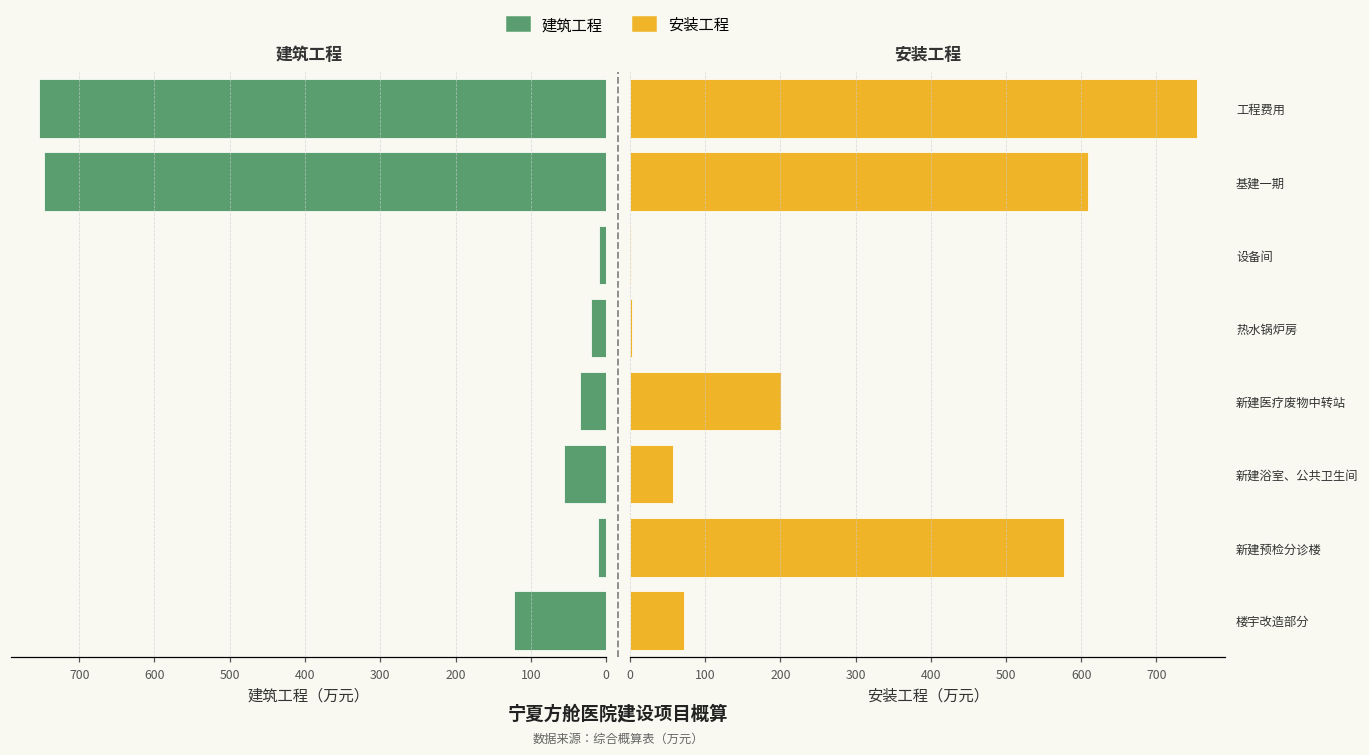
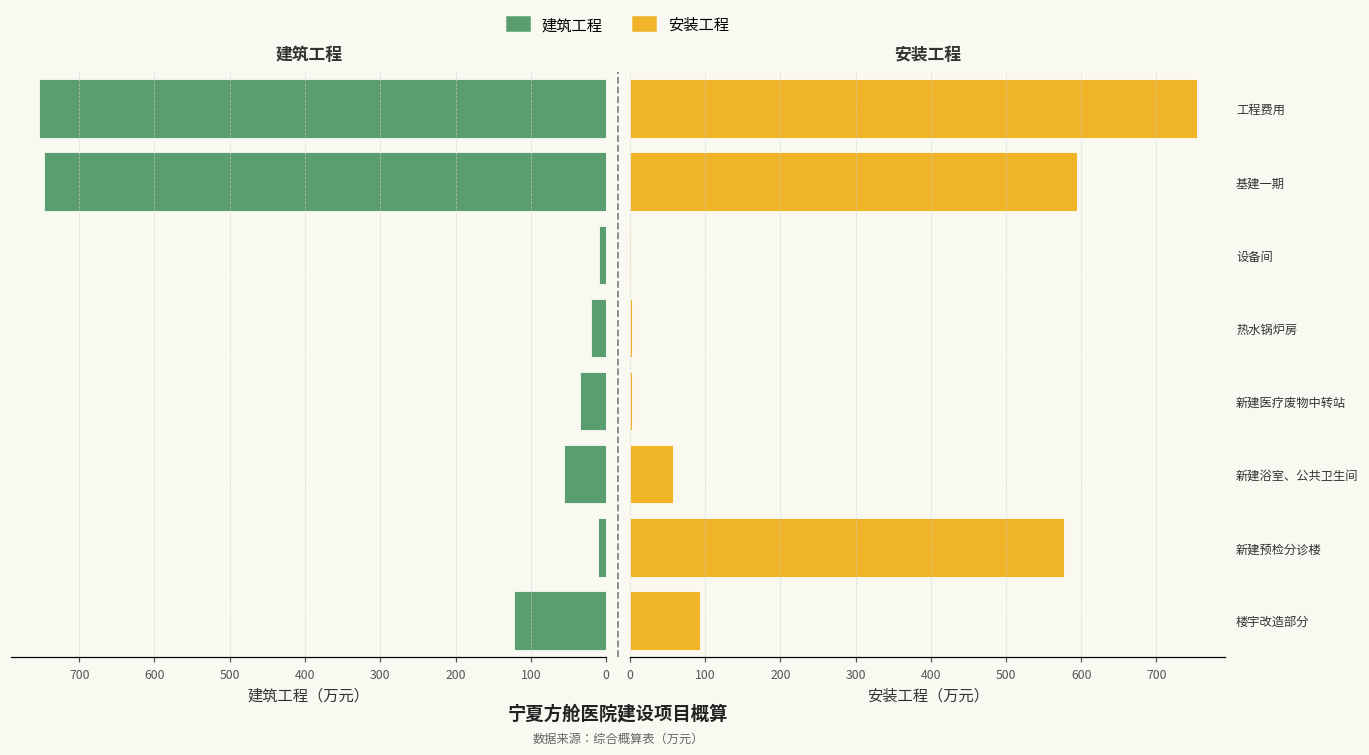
  {
    "安装工程": {
      "工程费用": 750,
-     "基建一期": 610,
-     "新建医疗废物中转站": 200,
+     "基建一期": 590,
+     "新建医疗废物中转站": 0,
      "新建浴室、公共卫生间": 60,
      "新建预检分诊楼": 580,
-     "楼宇改造部分": 70
+     "楼宇改造部分": 90
    }
  }
